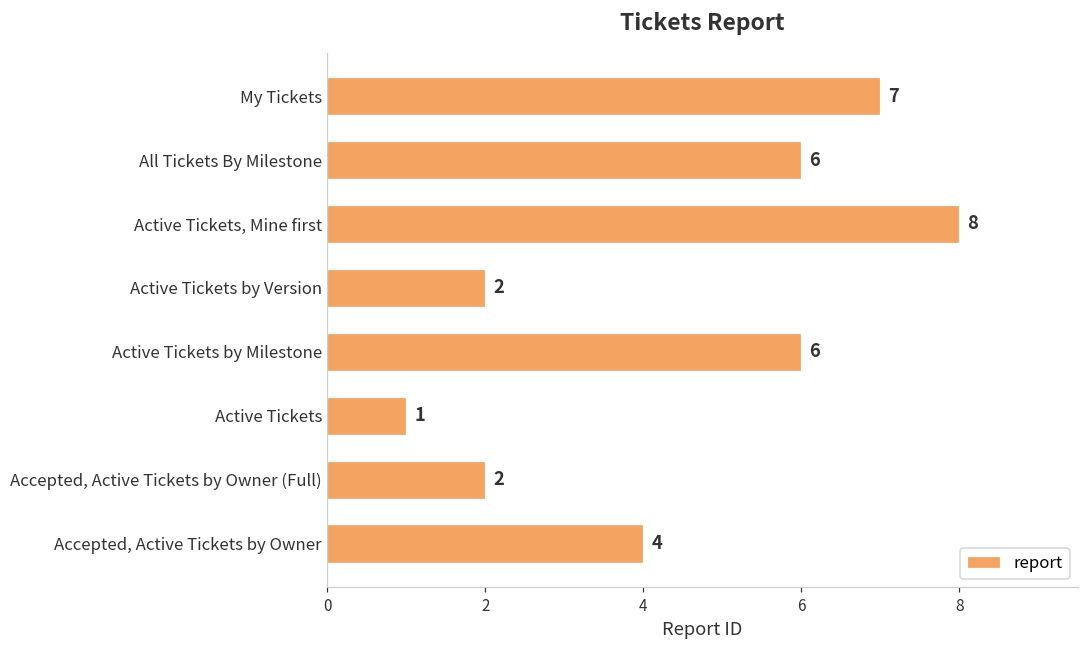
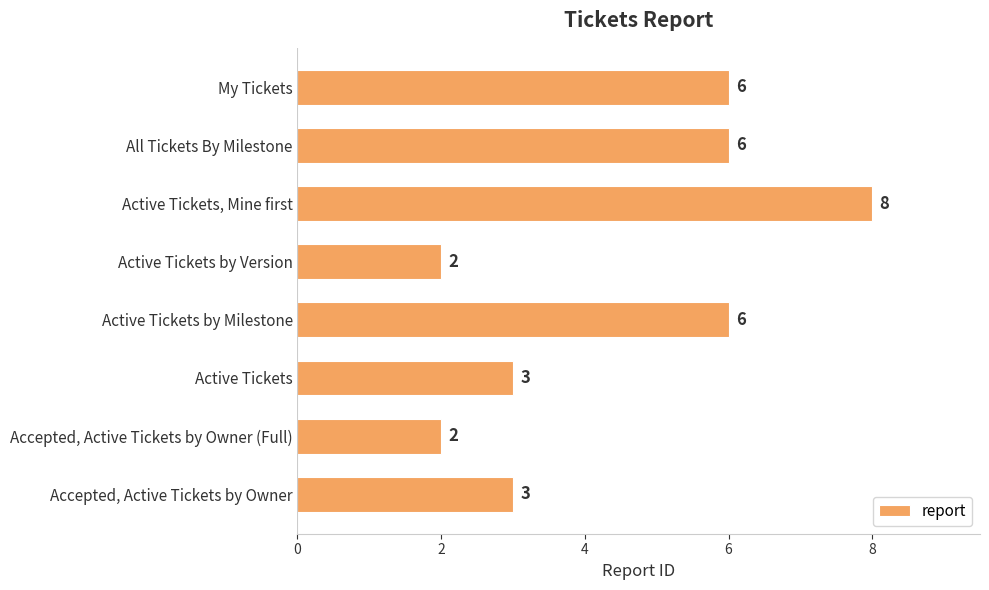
  {
-   "My Tickets": 7,
+   "My Tickets": 6,
    "All Tickets By Milestone": 6,
    "Active Tickets, Mine first": 8,
    "Active Tickets by Version": 2,
    "Active Tickets by Milestone": 6,
-   "Active Tickets": 1,
+   "Active Tickets": 3,
    "Accepted, Active Tickets by Owner (Full)": 2,
-   "Accepted, Active Tickets by Owner": 4
+   "Accepted, Active Tickets by Owner": 3
  }
